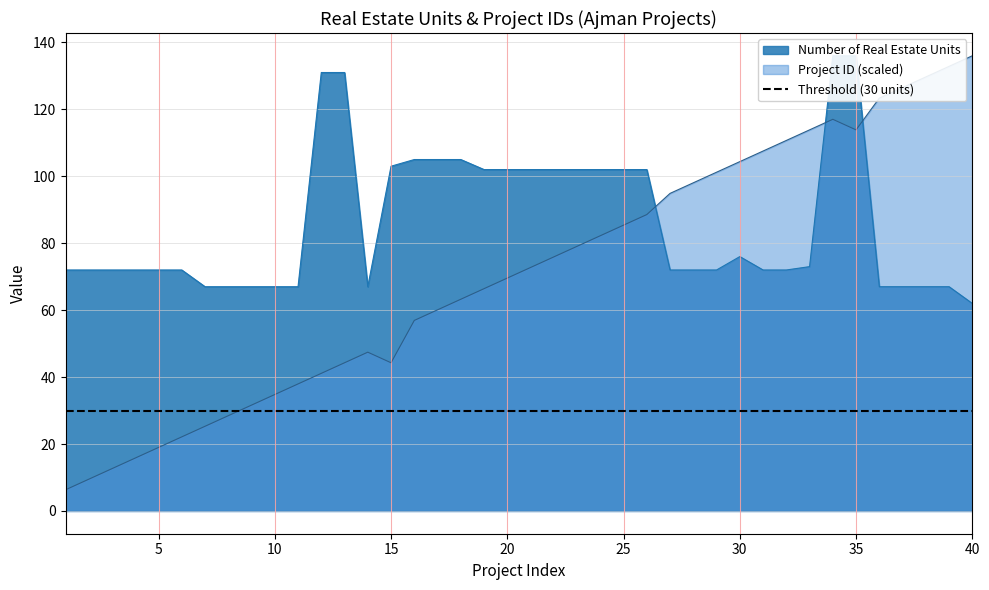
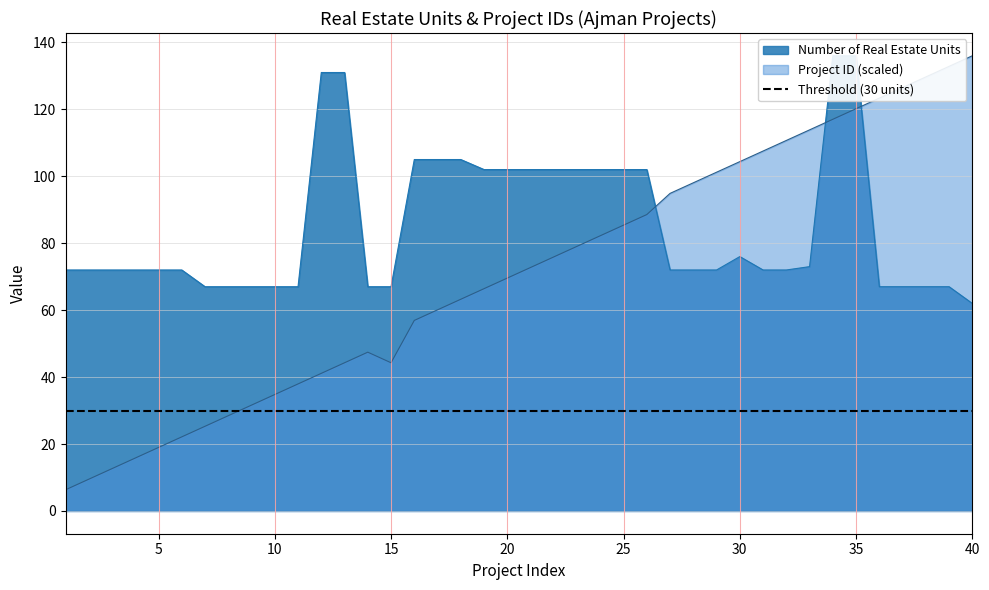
  {
    "Number of Real Estate Units": {
      "5": 72,
      "10": 67,
-     "15": 103,
+     "15": 67,
      "20": 102,
      "25": 102,
      "30": 76,
      "40": 62
    },
    "Project ID (scaled)": {
      "5": 19,
      "10": 35,
      "15": 44,
      "20": 70,
      "25": 85,
      "30": 104,
-     "35": 114,
+     "35": 120,
      "40": 136
    }
  }
